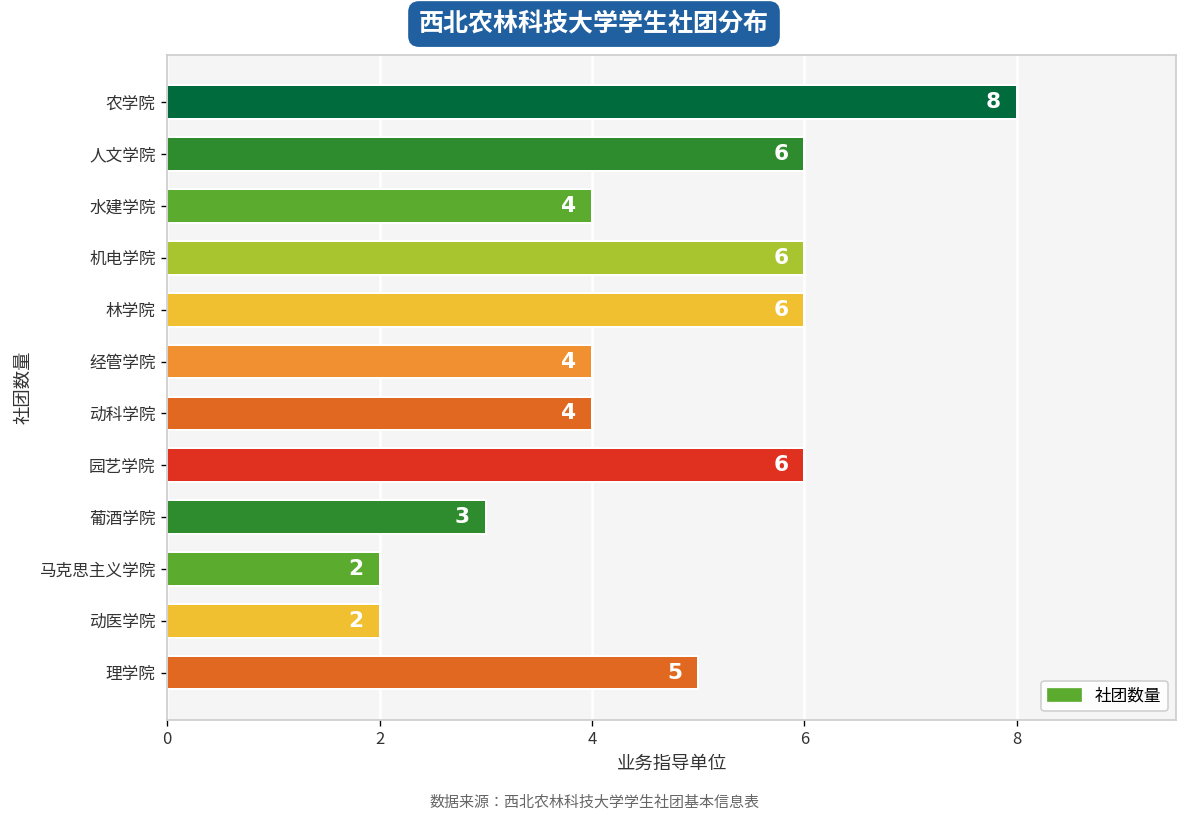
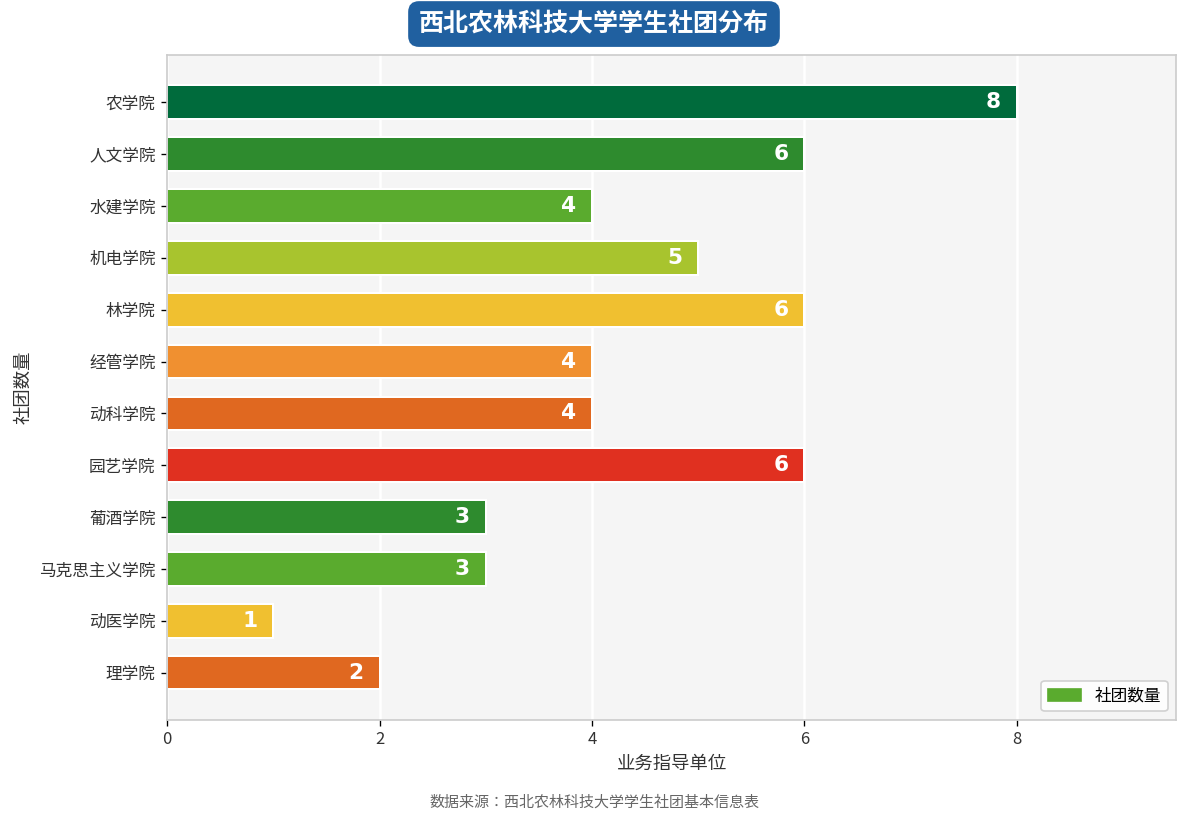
  {
    "农学院": 8,
    "人文学院": 6,
    "水建学院": 4,
-   "机电学院": 6,
+   "机电学院": 5,
    "林学院": 6,
    "经管学院": 4,
    "动科学院": 4,
    "园艺学院": 6,
    "葡酒学院": 3,
-   "马克思主义学院": 2,
-   "动医学院": 2,
-   "理学院": 5
+   "马克思主义学院": 3,
+   "动医学院": 1,
+   "理学院": 2
  }
